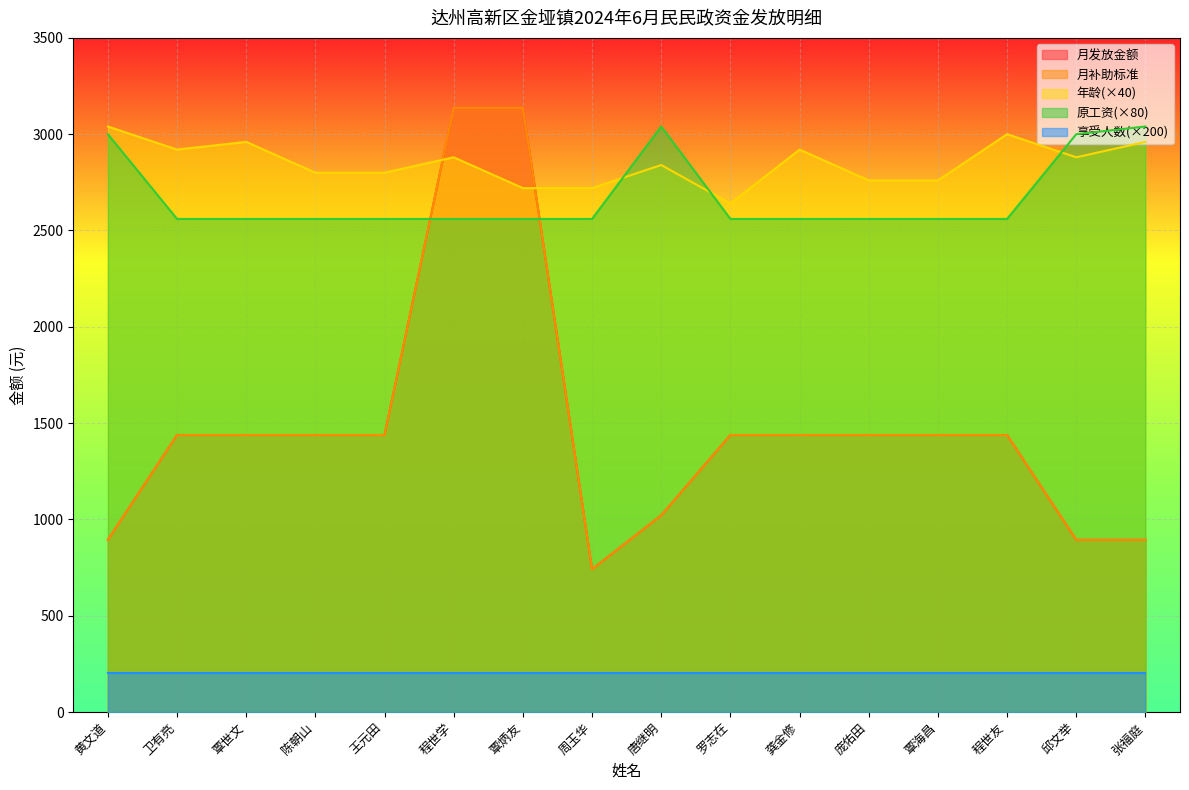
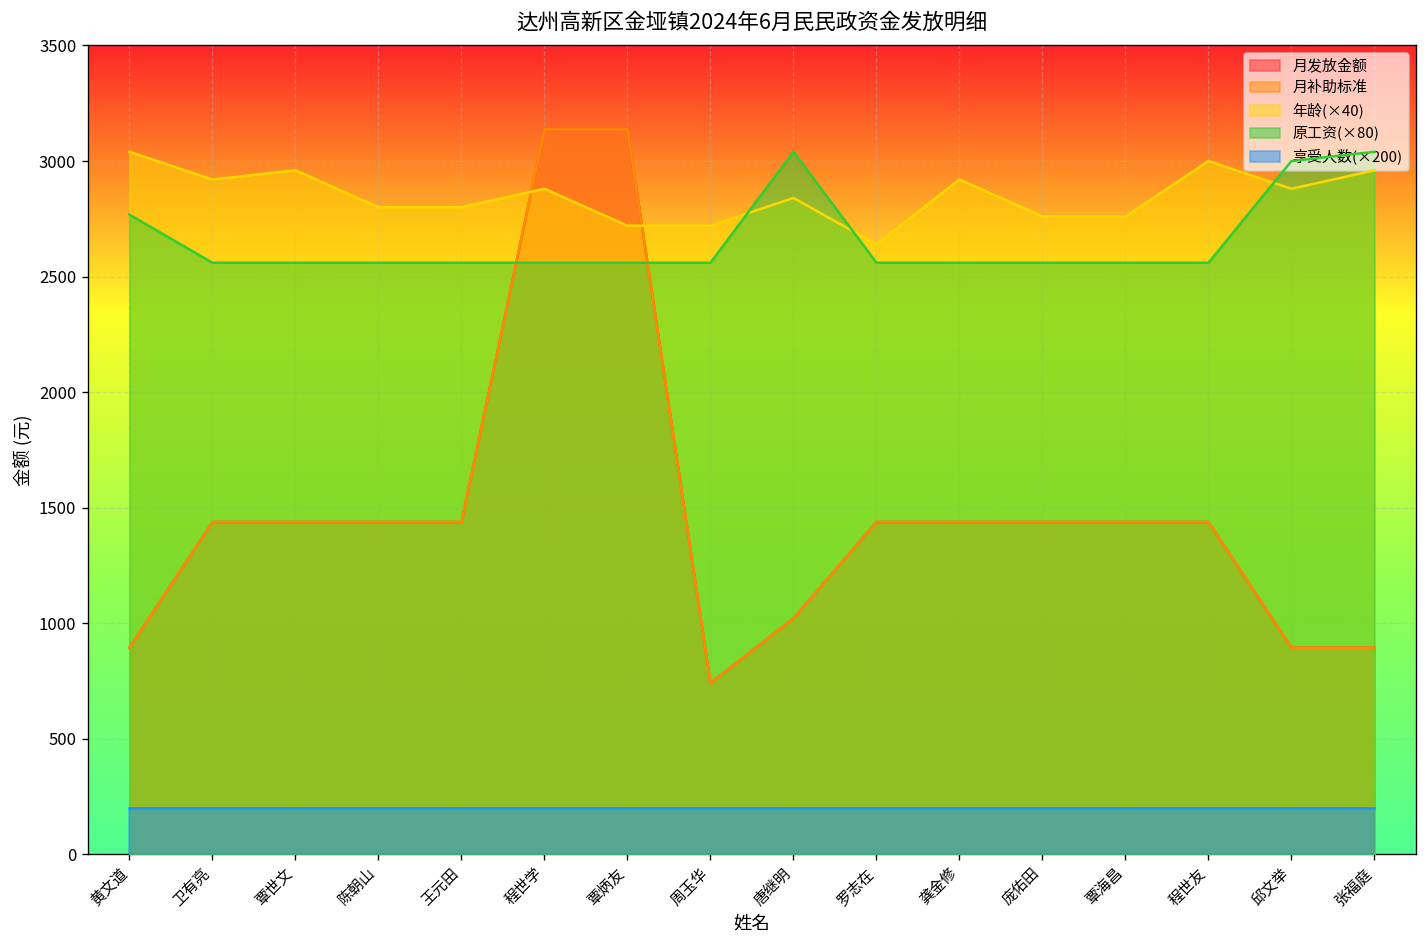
  {
    "原工资(×80)": {
-     "黄文道": 3000,
+     "黄文道": 2770,
      "卫有亮": 2560,
      "覃世文": 2560,
      "陈朝山": 2560,
      "王元田": 2560,
      "程世学": 2560,
      "覃炳友": 2560,
      "周玉华": 2560,
      "唐继明": 3040,
      "罗志在": 2560,
      "龚金修": 2560,
      "庞佑田": 2560,
      "覃海昌": 2560,
      "程世友": 2560
    },
    "享受人数(×200)": {
      "黄文道": 200,
      "卫有亮": 200,
      "覃世文": 200,
      "陈朝山": 200,
      "王元田": 200,
      "程世学": 200,
      "覃炳友": 200,
      "周玉华": 200,
      "唐继明": 200,
      "罗志在": 200,
      "龚金修": 200,
      "庞佑田": 200,
      "覃海昌": 200,
      "程世友": 200,
      "邱文举": 200,
      "张福庭": 200
    }
  }
